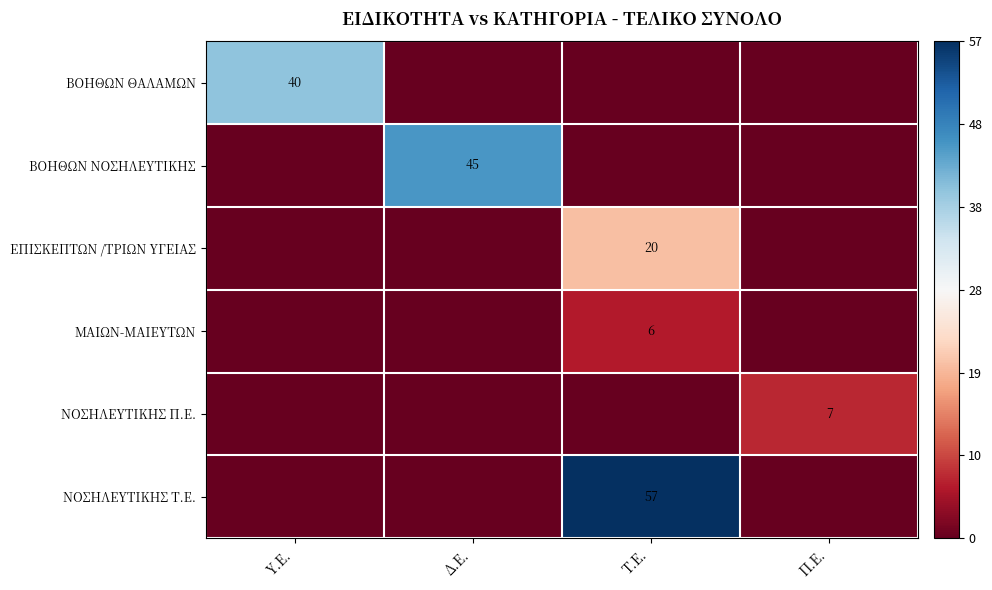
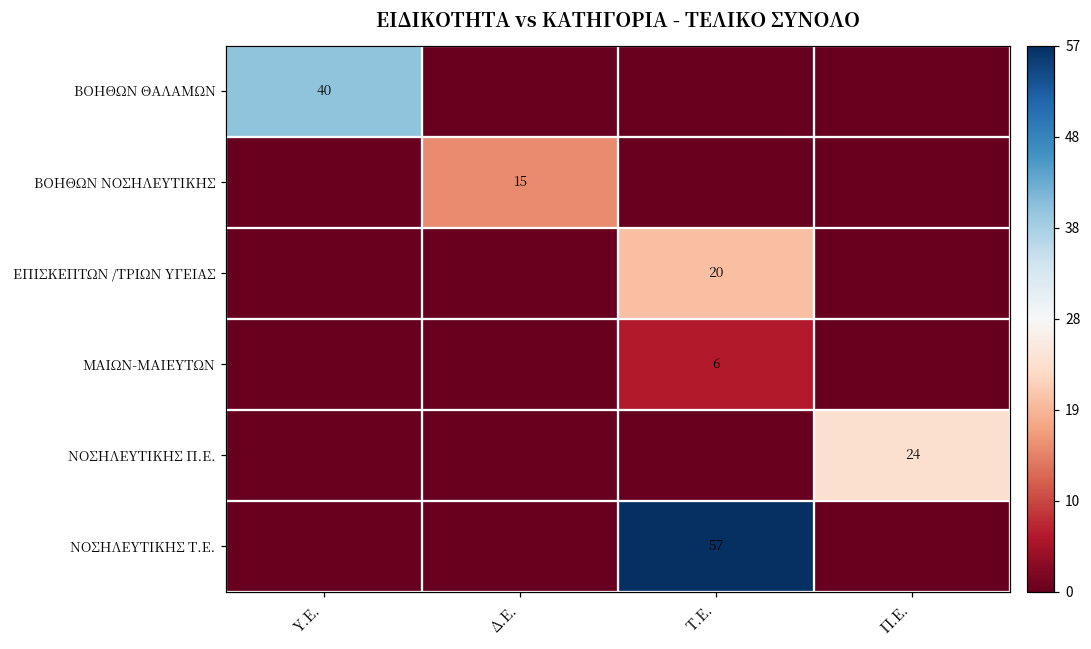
  {
    "ΒΟΗΘΩΝ ΘΑΛΑΜΩΝ": {
      "Υ.Ε.": 40
    },
    "ΒΟΗΘΩΝ ΝΟΣΗΛΕΥΤΙΚΗΣ": {
-     "Δ.Ε.": 45
+     "Δ.Ε.": 15
    },
    "ΕΠΙΣΚΕΠΤΩΝ /ΤΡΙΩΝ ΥΓΕΙΑΣ": {
      "Τ.Ε.": 20
    },
    "ΜΑΙΩΝ-ΜΑΙΕΥΤΩΝ": {
      "Τ.Ε.": 6
    },
    "ΝΟΣΗΛΕΥΤΙΚΗΣ Π.Ε.": {
-     "Π.Ε.": 7
+     "Π.Ε.": 24
    },
    "ΝΟΣΗΛΕΥΤΙΚΗΣ Τ.Ε.": {
      "Τ.Ε.": 57
    }
  }
